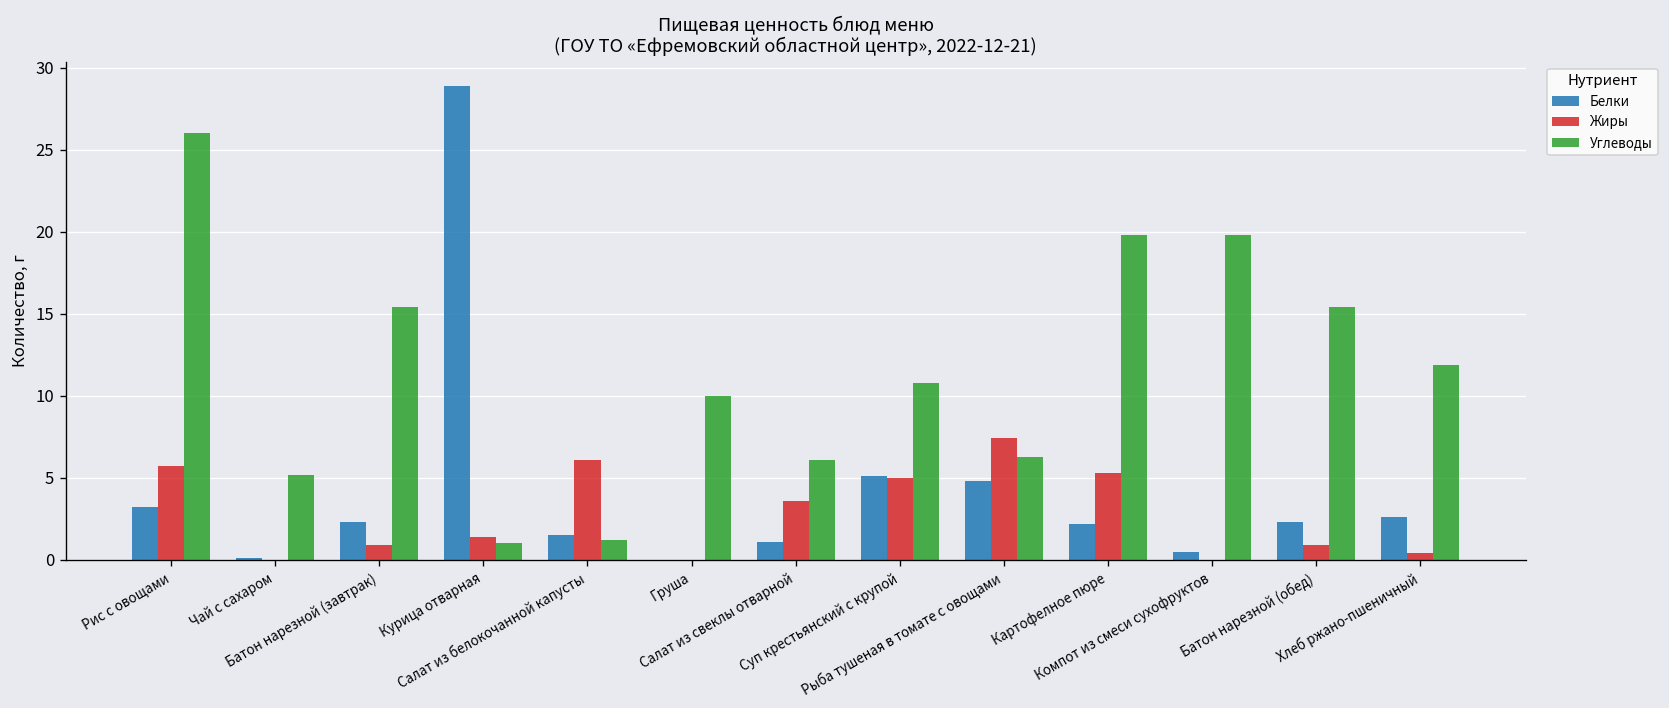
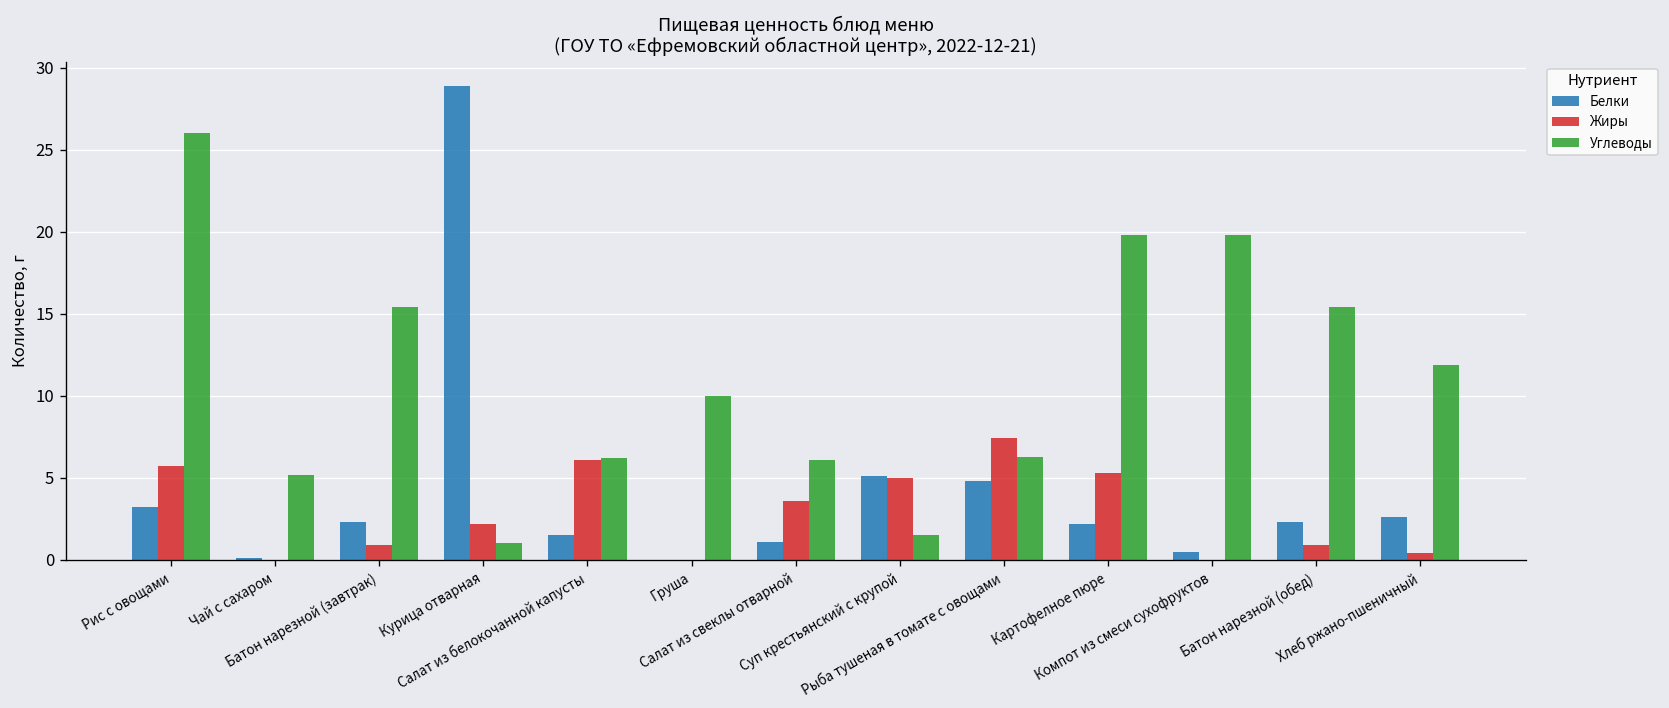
  {
    "Белки": {
      "Рис с овощами": 3.2,
      "Батон нарезной (завтрак)": 2.3,
      "Курица отварная": 28.9,
      "Салат из белокочанной капусты": 1.5,
      "Груша": 0.0,
      "Салат из свеклы отварной": 1.1,
      "Суп крестьянский с крупой": 5.1,
      "Рыба тушеная в томате с овощами": 4.8,
      "Картофелное пюре": 2.2,
      "Компот из смеси сухофруктов": 0.5,
      "Батон нарезной (обед)": 2.3,
      "Хлеб ржано-пшеничный": 2.6
    },
    "Жиры": {
      "Рис с овощами": 5.7,
      "Чай с сахаром": 0.0,
      "Батон нарезной (завтрак)": 0.9,
-     "Курица отварная": 1.4,
+     "Курица отварная": 2.2,
      "Салат из белокочанной капусты": 6.1,
      "Груша": 0.0,
      "Салат из свеклы отварной": 3.6,
      "Суп крестьянский с крупой": 5.0,
      "Рыба тушеная в томате с овощами": 7.4,
      "Картофелное пюре": 5.3,
      "Компот из смеси сухофруктов": 0.0,
      "Батон нарезной (обед)": 0.9,
      "Хлеб ржано-пшеничный": 0.4
    },
    "Углеводы": {
      "Рис с овощами": 26.0,
      "Чай с сахаром": 5.2,
      "Батон нарезной (завтрак)": 15.4,
      "Курица отварная": 1.0,
-     "Салат из белокочанной капусты": 1.2,
+     "Салат из белокочанной капусты": 6.2,
      "Груша": 10.0,
      "Салат из свеклы отварной": 6.1,
-     "Суп крестьянский с крупой": 10.8,
+     "Суп крестьянский с крупой": 1.5,
      "Рыба тушеная в томате с овощами": 6.3,
      "Картофелное пюре": 19.8,
      "Компот из смеси сухофруктов": 19.8,
      "Батон нарезной (обед)": 15.4,
      "Хлеб ржано-пшеничный": 11.9
    }
  }
